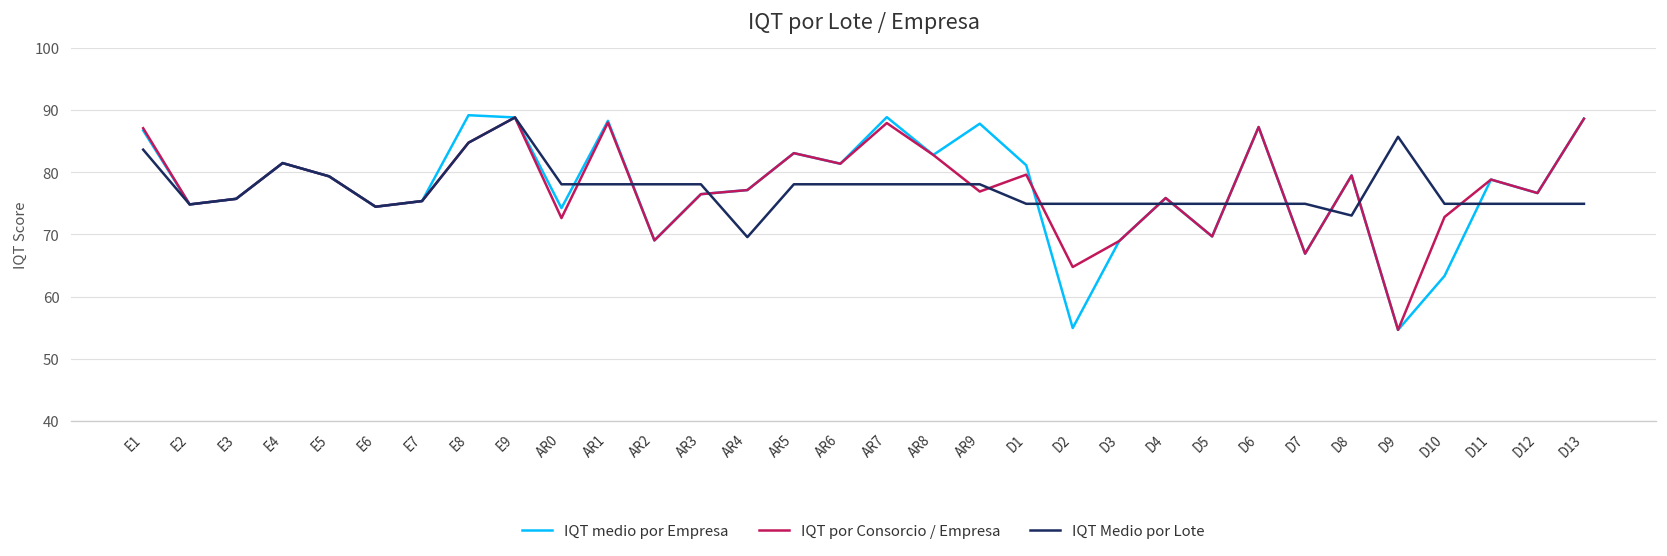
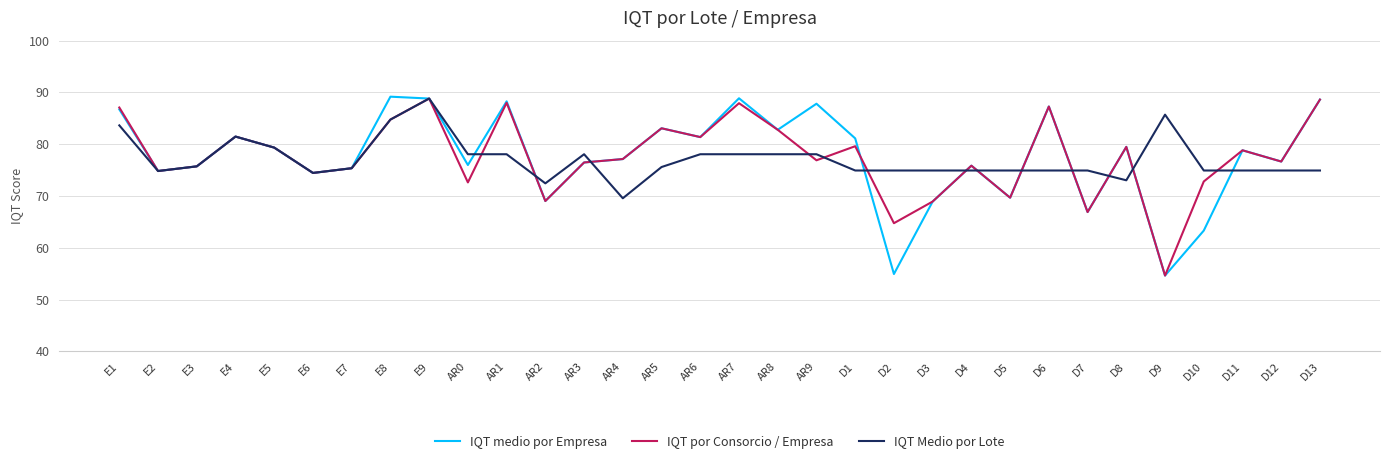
  {
    "IQT medio por Empresa": {
      "E8": 89,
-     "AR0": 74,
+     "AR0": 76,
      "AR7": 89,
      "AR9": 88,
      "D1": 81,
      "D2": 55,
      "D10": 63
    },
    "IQT por Consorcio / Empresa": {
      "AR0": 73,
      "AR7": 88,
      "AR9": 77,
      "D1": 80,
      "D2": 65,
      "D10": 73
    },
    "IQT Medio por Lote": {
      "E1": 84,
      "AR0": 78,
      "AR1": 78,
-     "AR2": 78,
+     "AR2": 72,
      "AR3": 78,
      "AR4": 70,
-     "AR5": 78,
+     "AR5": 76,
      "AR6": 78,
      "AR7": 78,
      "AR8": 78,
      "AR9": 78,
      "D1": 75,
      "D2": 75,
      "D3": 75,
      "D4": 75,
      "D5": 75,
      "D6": 75,
      "D7": 75,
      "D8": 73,
      "D9": 86,
      "D10": 75,
      "D11": 75,
      "D12": 75,
      "D13": 75
    }
  }
